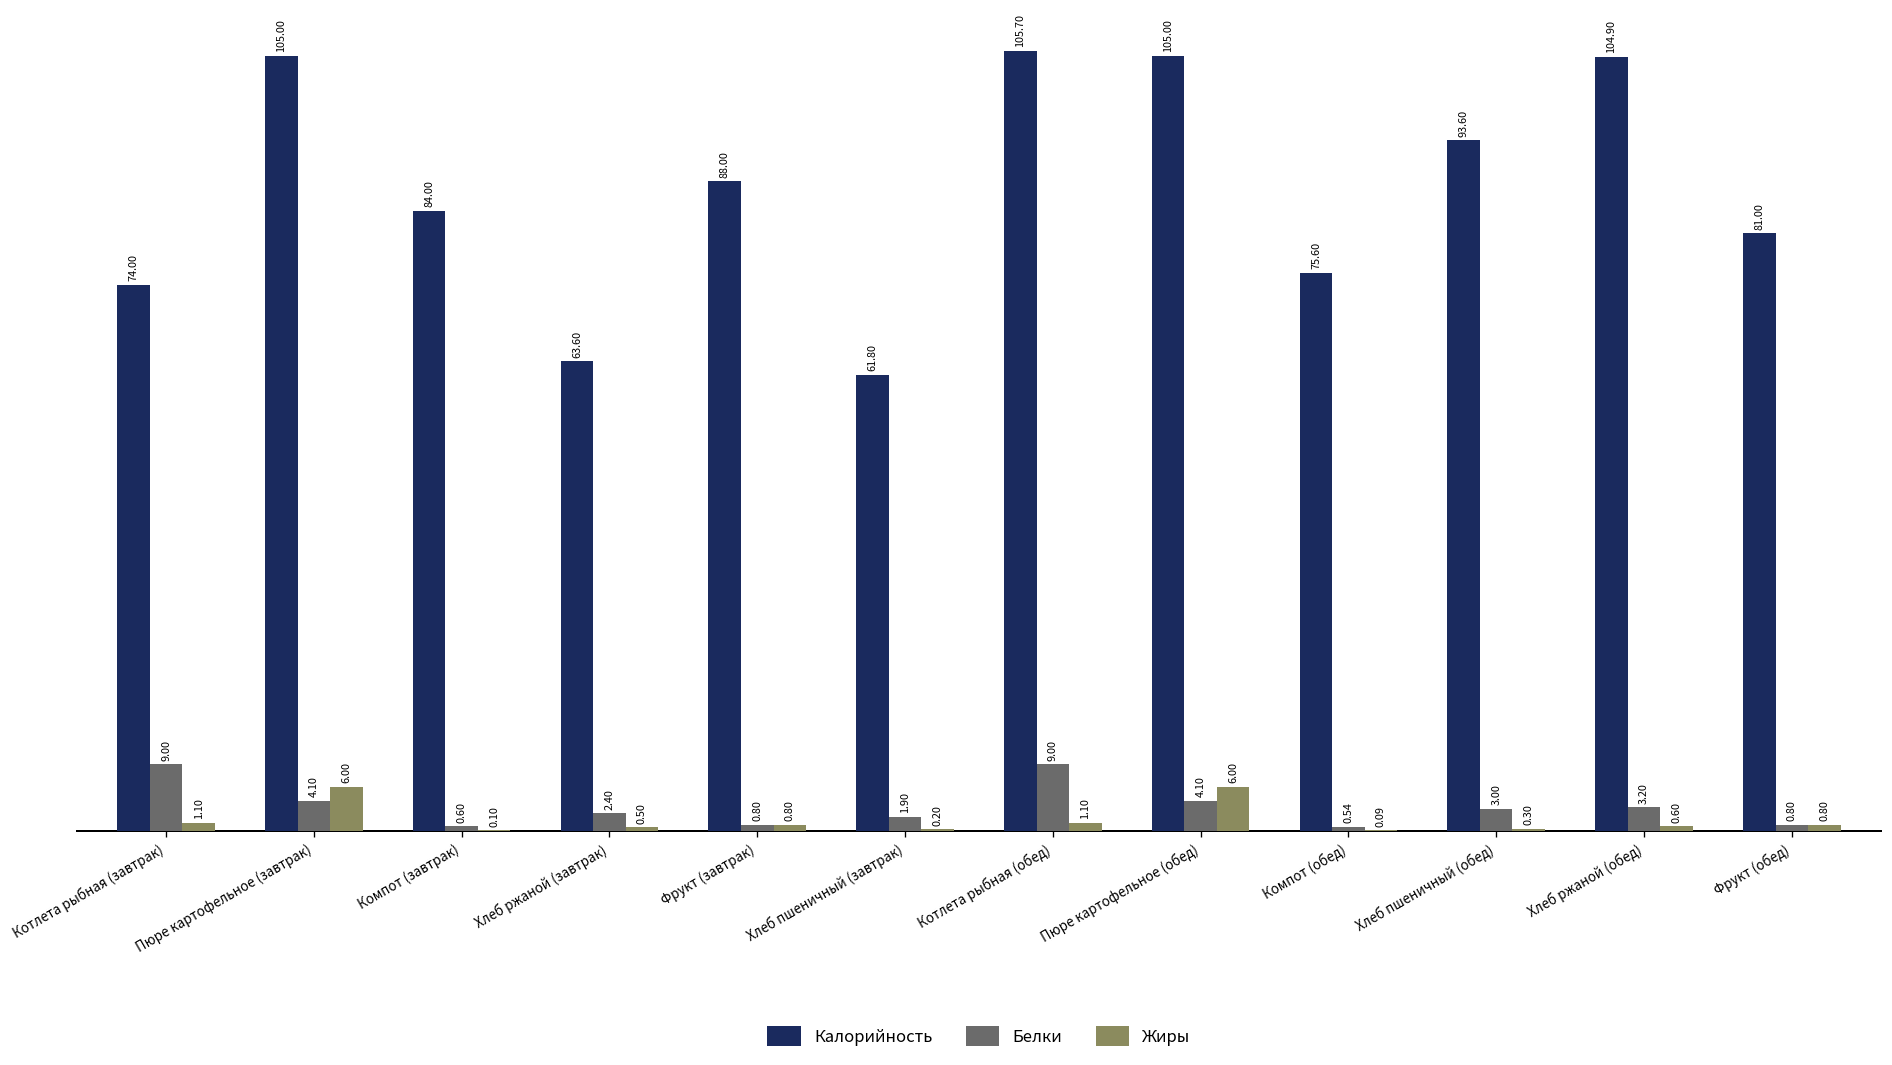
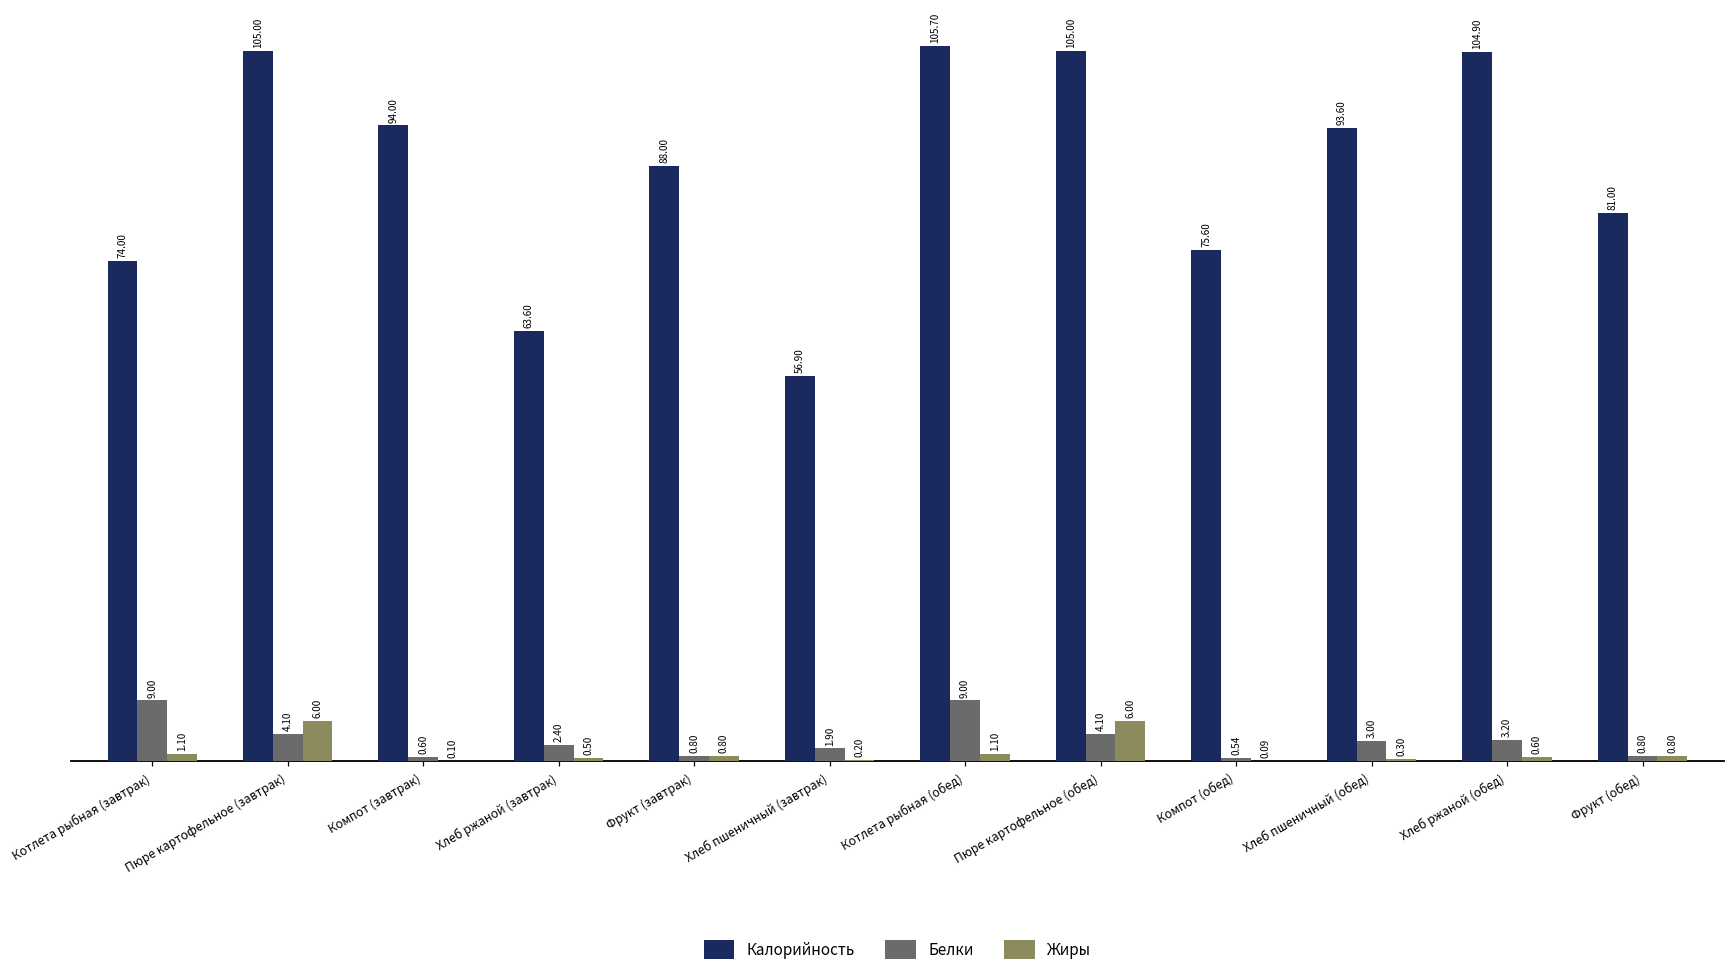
  {
    "Калорийность": {
      "Котлета рыбная (завтрак)": 74.00,
      "Пюре картофельное (завтрак)": 105.00,
-     "Компот (завтрак)": 84.00,
+     "Компот (завтрак)": 94.00,
      "Хлеб ржаной (завтрак)": 63.60,
      "Фрукт (завтрак)": 88.00,
-     "Хлеб пшеничный (завтрак)": 61.80,
+     "Хлеб пшеничный (завтрак)": 56.90,
      "Котлета рыбная (обед)": 105.70,
      "Пюре картофельное (обед)": 105.00,
      "Компот (обед)": 75.60,
      "Хлеб пшеничный (обед)": 93.60,
      "Хлеб ржаной (обед)": 104.90,
      "Фрукт (обед)": 81.00
    }
  }
